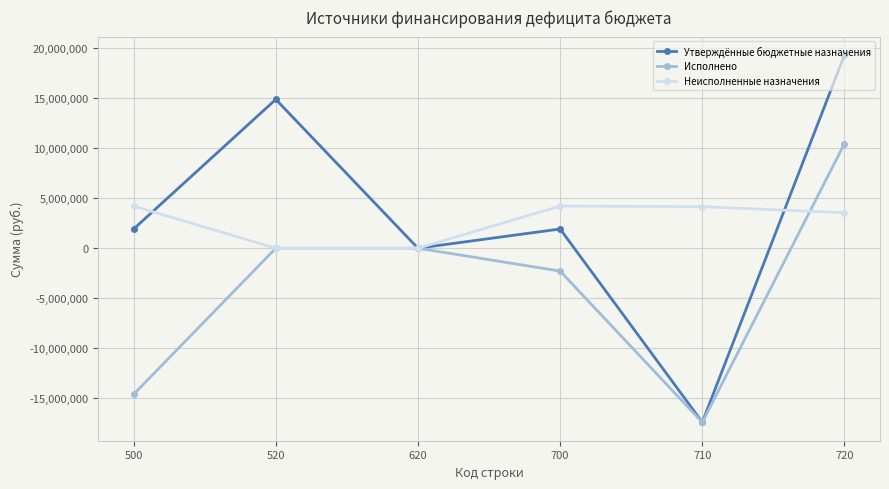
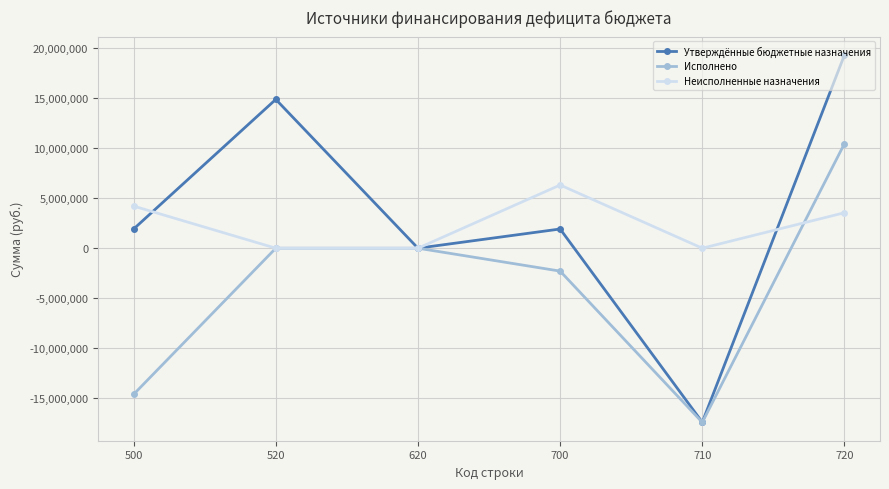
  {
    "Утверждённые бюджетные назначения": {
      "500": "2,000,000",
      "520": "15,000,000",
      "700": "2,000,000"
    },
    "Исполнено": {
      "500": "-15,000,000",
      "700": "-2,000,000",
      "720": "10,000,000"
    },
    "Неисполненные назначения": {
      "500": "4,000,000",
-     "700": "4,000,000",
-     "710": "4,000,000",
+     "700": "6,000,000",
+     "710": "0",
      "720": "4,000,000"
    }
  }
